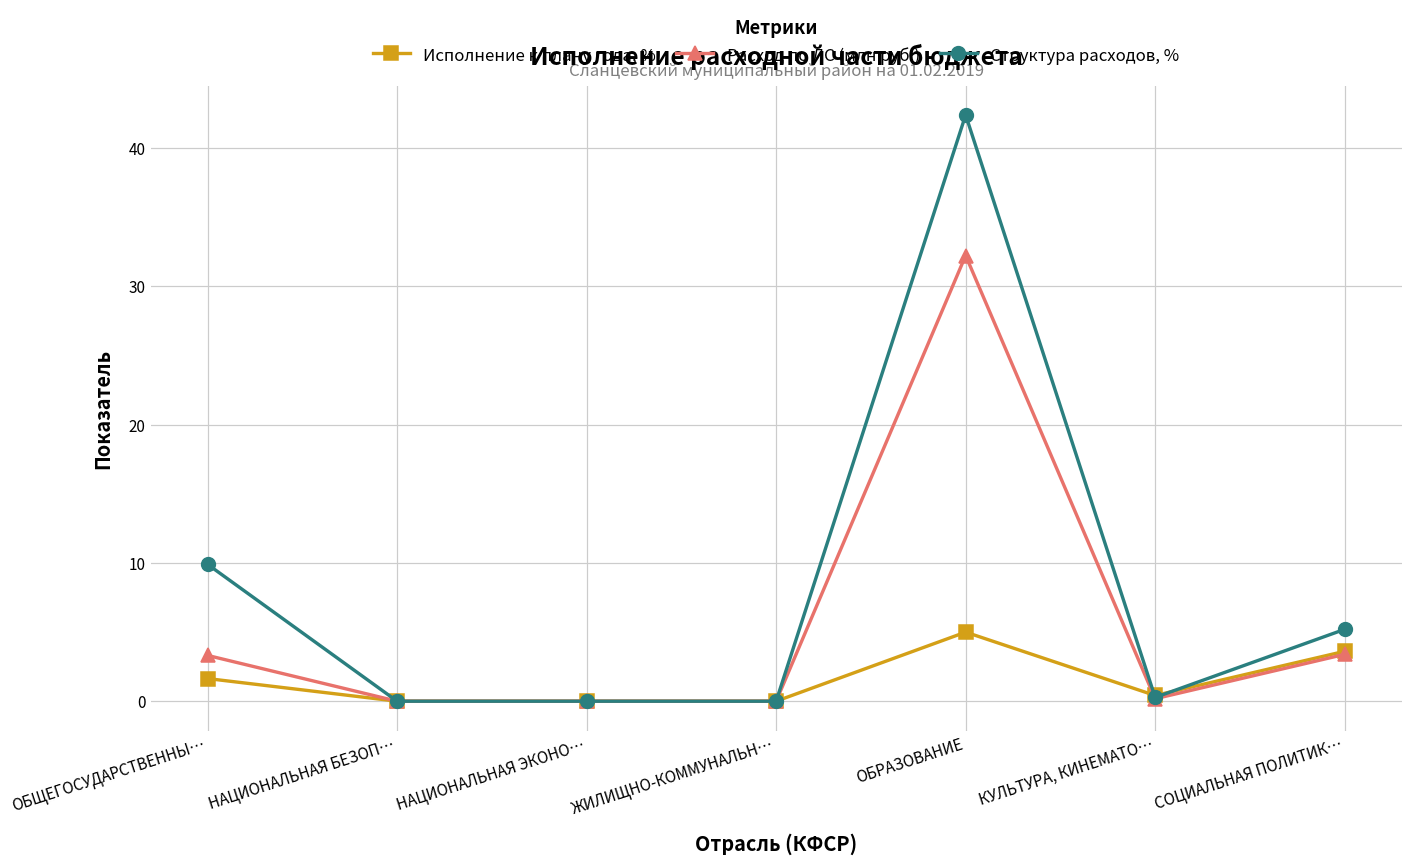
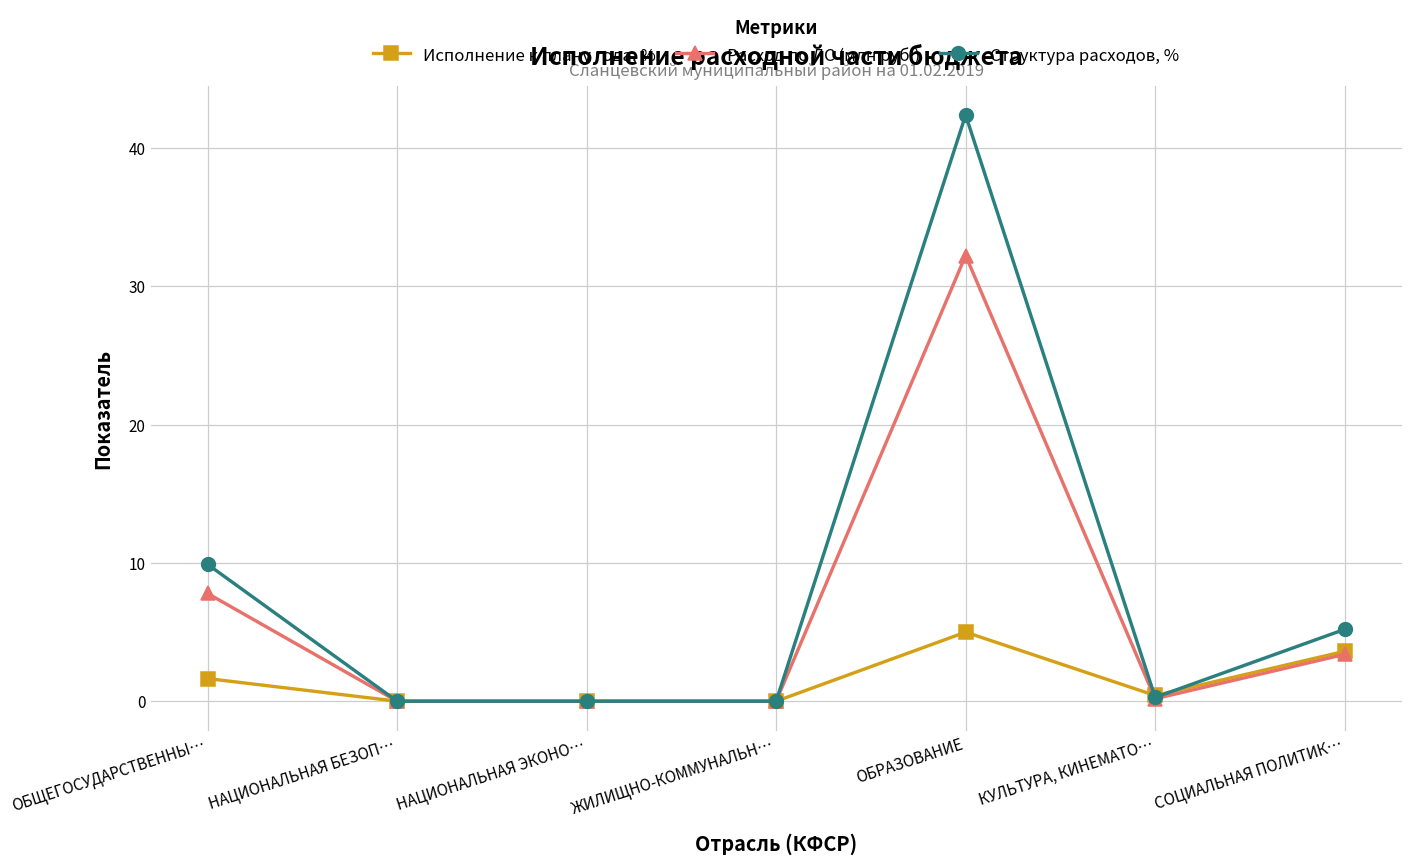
  {
    "Исполнение к плану года, %": {
      "ОБЩЕГОСУДАРСТВЕННЫ…": 1.6,
      "ОБРАЗОВАНИЕ": 5.0,
      "СОЦИАЛЬНАЯ ПОЛИТИК…": 3.6
    },
    "Расход по ЛС (млн руб.)": {
-     "ОБЩЕГОСУДАРСТВЕННЫ…": 3.3,
+     "ОБЩЕГОСУДАРСТВЕННЫ…": 7.8,
      "ОБРАЗОВАНИЕ": 32.2,
      "СОЦИАЛЬНАЯ ПОЛИТИК…": 3.4
    },
    "Структура расходов, %": {
      "ОБЩЕГОСУДАРСТВЕННЫ…": 9.9,
      "ОБРАЗОВАНИЕ": 42.4,
      "СОЦИАЛЬНАЯ ПОЛИТИК…": 5.2
    }
  }
